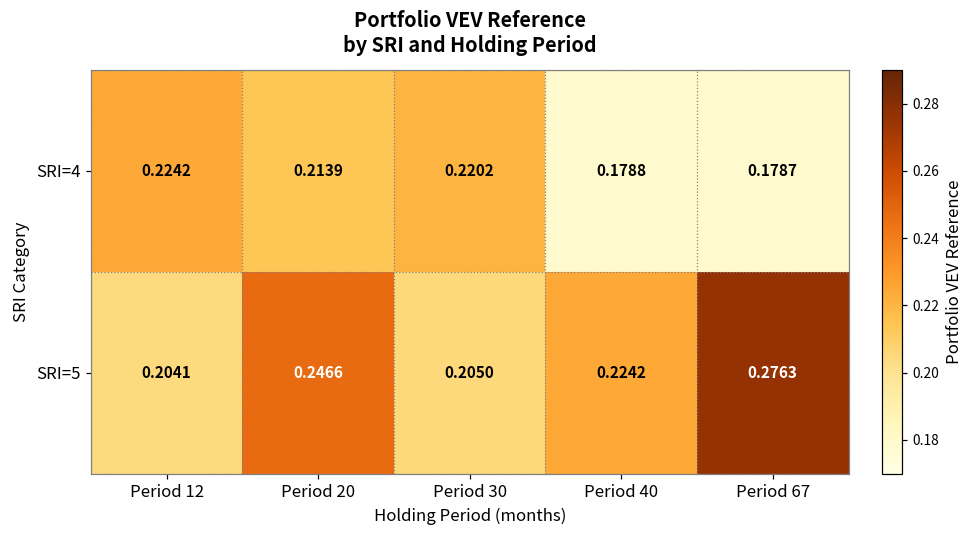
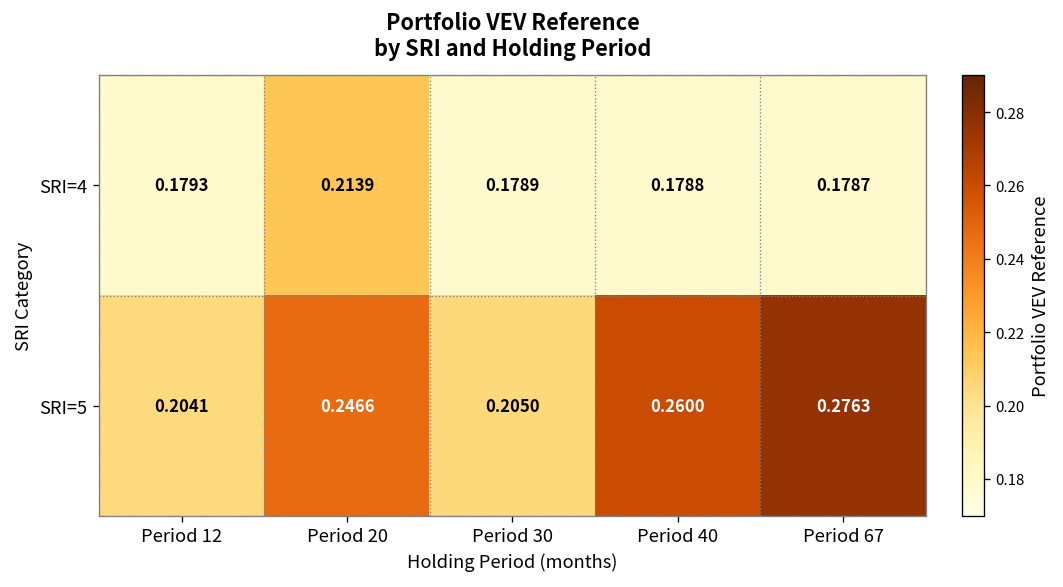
  {
    "SRI=4": {
-     "Period 12": 0.2242,
+     "Period 12": 0.1793,
      "Period 20": 0.2139,
-     "Period 30": 0.2202,
+     "Period 30": 0.1789,
      "Period 40": 0.1788,
      "Period 67": 0.1787
    },
    "SRI=5": {
      "Period 12": 0.2041,
      "Period 20": 0.2466,
      "Period 30": 0.2050,
-     "Period 40": 0.2242,
+     "Period 40": 0.2600,
      "Period 67": 0.2763
    }
  }
